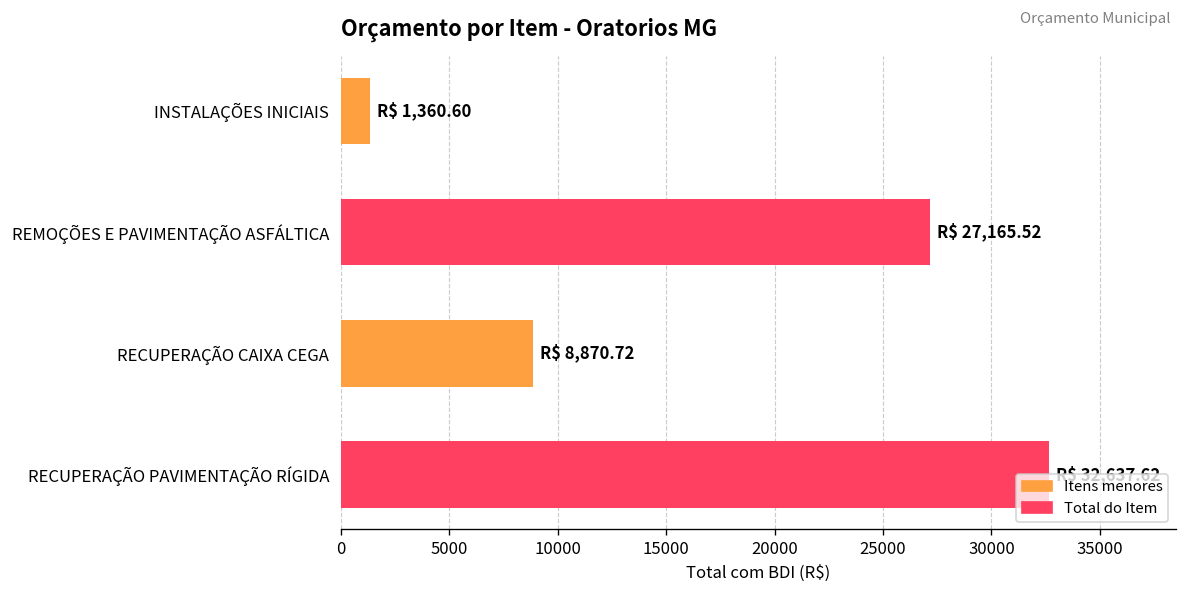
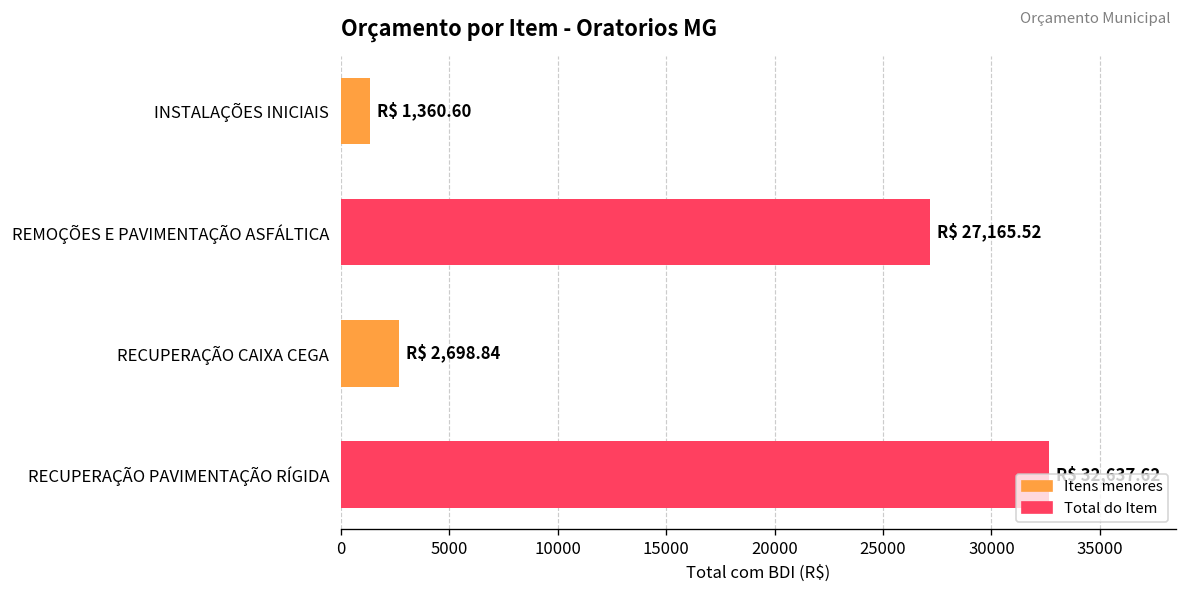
  {
    "INSTALAÇÕES INICIAIS": "1,360.60",
    "REMOÇÕES E PAVIMENTAÇÃO ASFÁLTICA": "27,165.52",
-   "RECUPERAÇÃO CAIXA CEGA": "8,870.72"
+   "RECUPERAÇÃO CAIXA CEGA": "2,698.84"
  }
